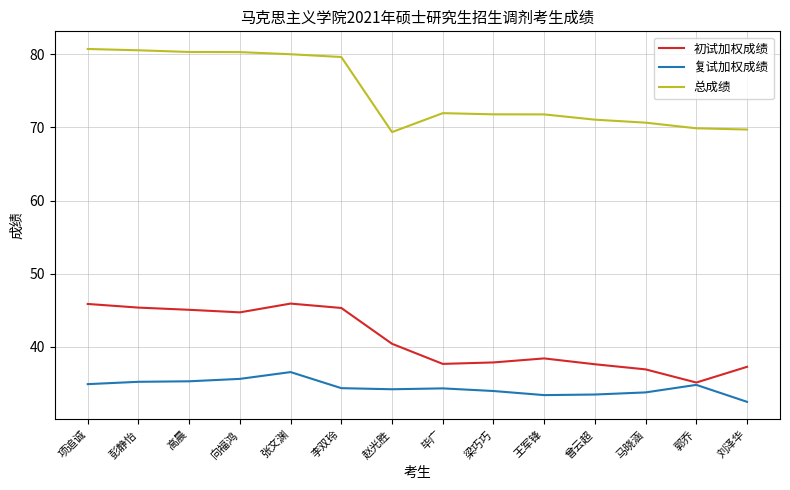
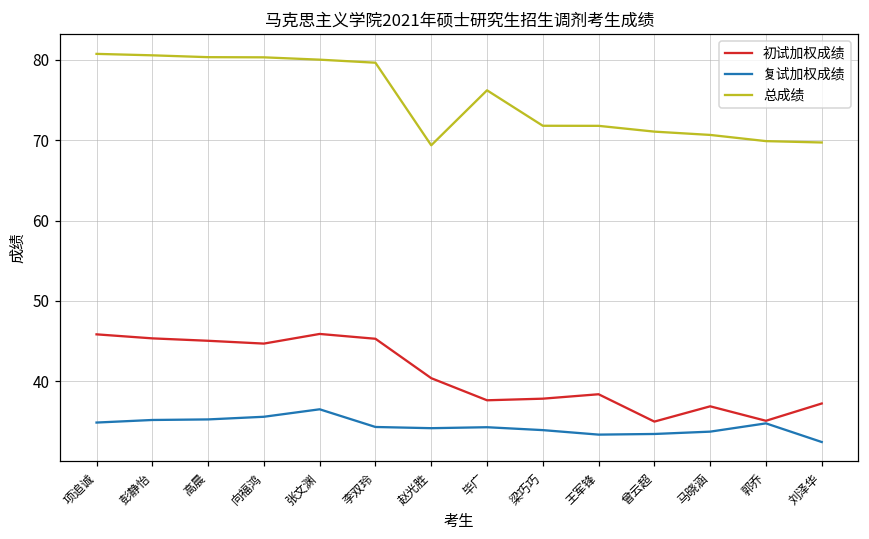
  {
    "初试加权成绩": {
      "项追诚": 46,
      "彭静怡": 45,
      "高晨": 45,
      "向福鸿": 45,
      "张文渊": 46,
      "李双玲": 45,
      "赵光胜": 40,
      "毕广": 38,
      "梁巧巧": 38,
      "王军锋": 38,
-     "曾云超": 38,
+     "曾云超": 35,
      "马晓涵": 37,
      "刘泽华": 37
    },
    "复试加权成绩": {
      "项追诚": 35,
      "彭静怡": 35,
      "高晨": 35,
      "向福鸿": 36,
      "张文渊": 37,
      "李双玲": 34,
      "赵光胜": 34,
      "毕广": 34,
      "梁巧巧": 34,
      "王军锋": 33,
      "曾云超": 33,
      "马晓涵": 34,
      "刘泽华": 32
    },
    "总成绩": {
      "项追诚": 81,
      "彭静怡": 81,
      "高晨": 80,
      "向福鸿": 80,
      "张文渊": 80,
      "李双玲": 80,
      "赵光胜": 69,
-     "毕广": 72,
+     "毕广": 76,
      "梁巧巧": 72,
      "王军锋": 72,
      "曾云超": 71,
      "马晓涵": 71,
      "郭乔": 70,
      "刘泽华": 70
    }
  }
